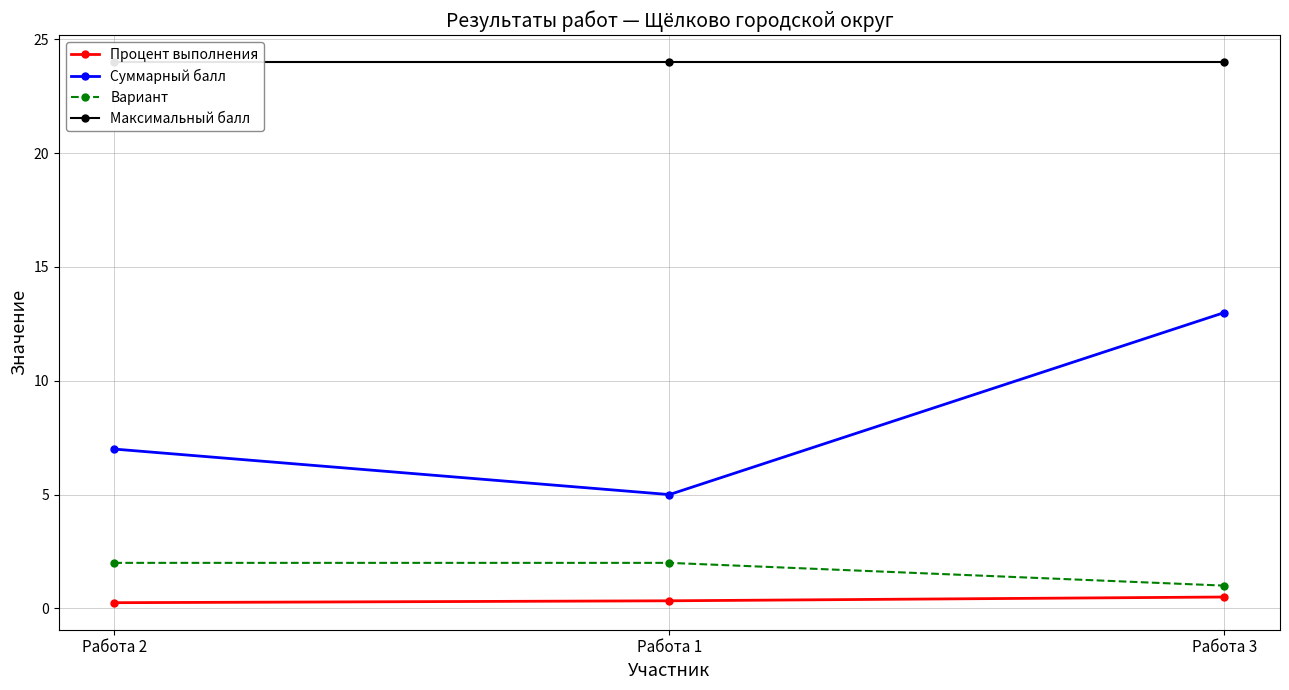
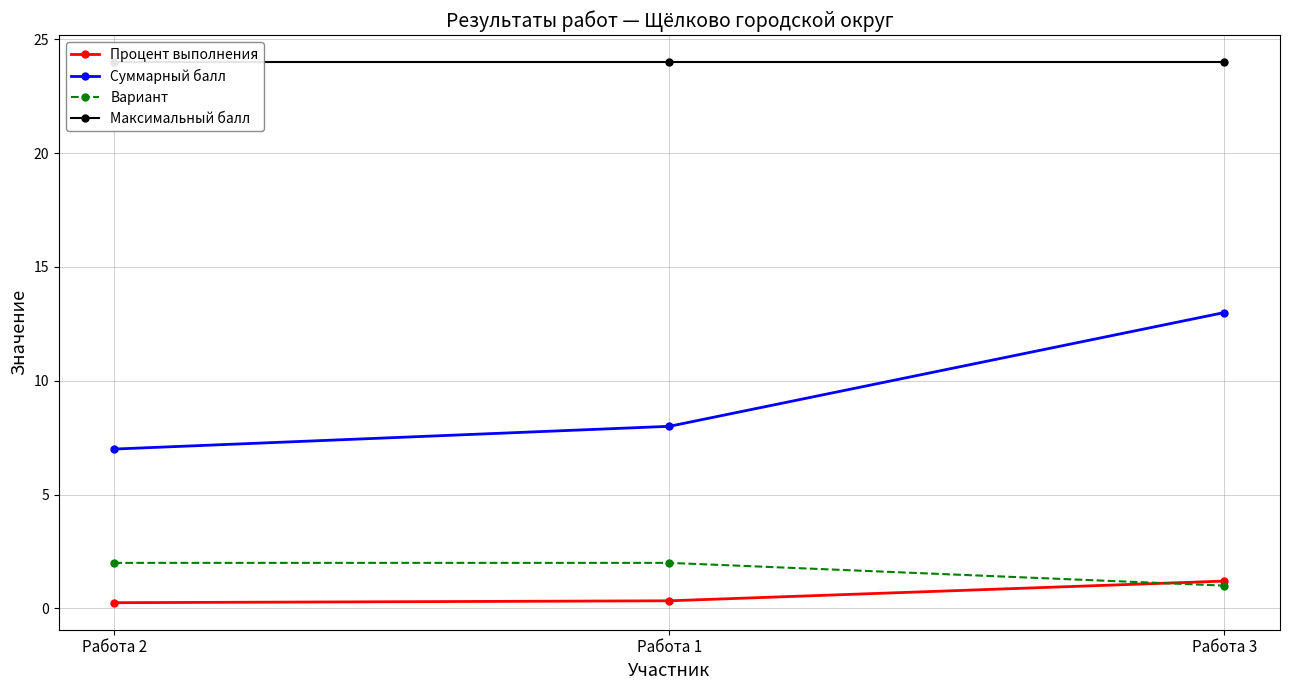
  {
    "Процент выполнения": {
      "Работа 2": 0.3,
      "Работа 1": 0.3,
-     "Работа 3": 0.5
+     "Работа 3": 1.2
    },
    "Суммарный балл": {
      "Работа 2": 7,
-     "Работа 1": 5,
+     "Работа 1": 8,
      "Работа 3": 13
    },
    "Вариант": {
      "Работа 2": 2.0,
      "Работа 1": 2.0,
      "Работа 3": 1.0
    },
    "Максимальный балл": {
      "Работа 1": 24.0,
      "Работа 3": 24.0
    }
  }
